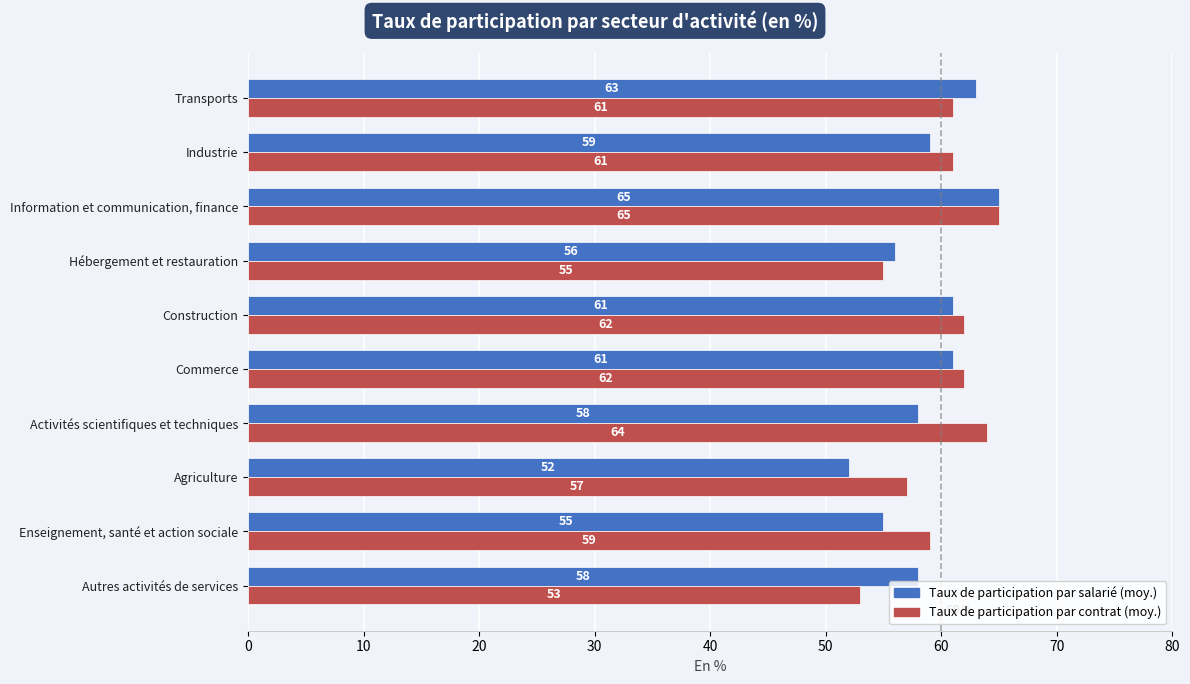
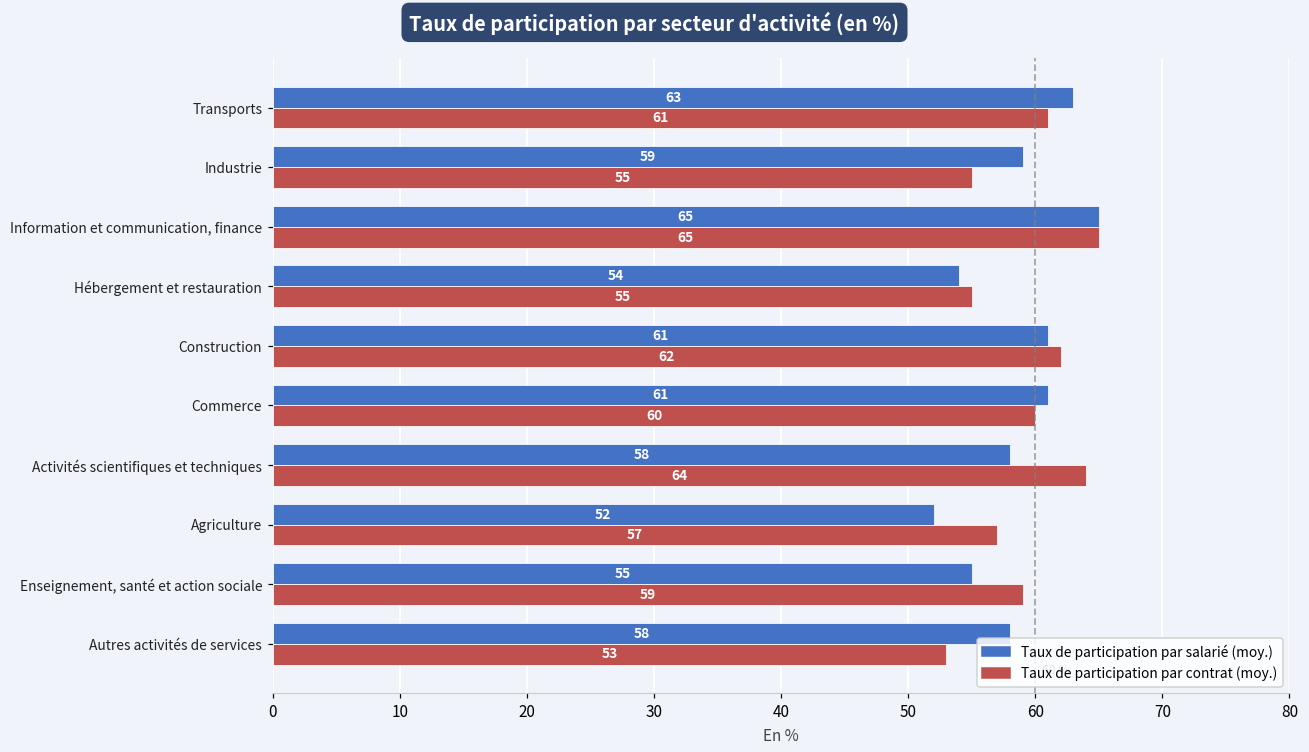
  {
    "Taux de participation par salarié (moy.)": {
      "Transports": 63,
      "Industrie": 59,
      "Information et communication, finance": 65,
-     "Hébergement et restauration": 56,
+     "Hébergement et restauration": 54,
      "Construction": 61,
      "Commerce": 61,
      "Activités scientifiques et techniques": 58,
      "Agriculture": 52,
      "Enseignement, santé et action sociale": 55,
      "Autres activités de services": 58
    },
    "Taux de participation par contrat (moy.)": {
      "Transports": 61,
-     "Industrie": 61,
+     "Industrie": 55,
      "Information et communication, finance": 65,
      "Hébergement et restauration": 55,
      "Construction": 62,
-     "Commerce": 62,
+     "Commerce": 60,
      "Activités scientifiques et techniques": 64,
      "Agriculture": 57,
      "Enseignement, santé et action sociale": 59,
      "Autres activités de services": 53
    }
  }
